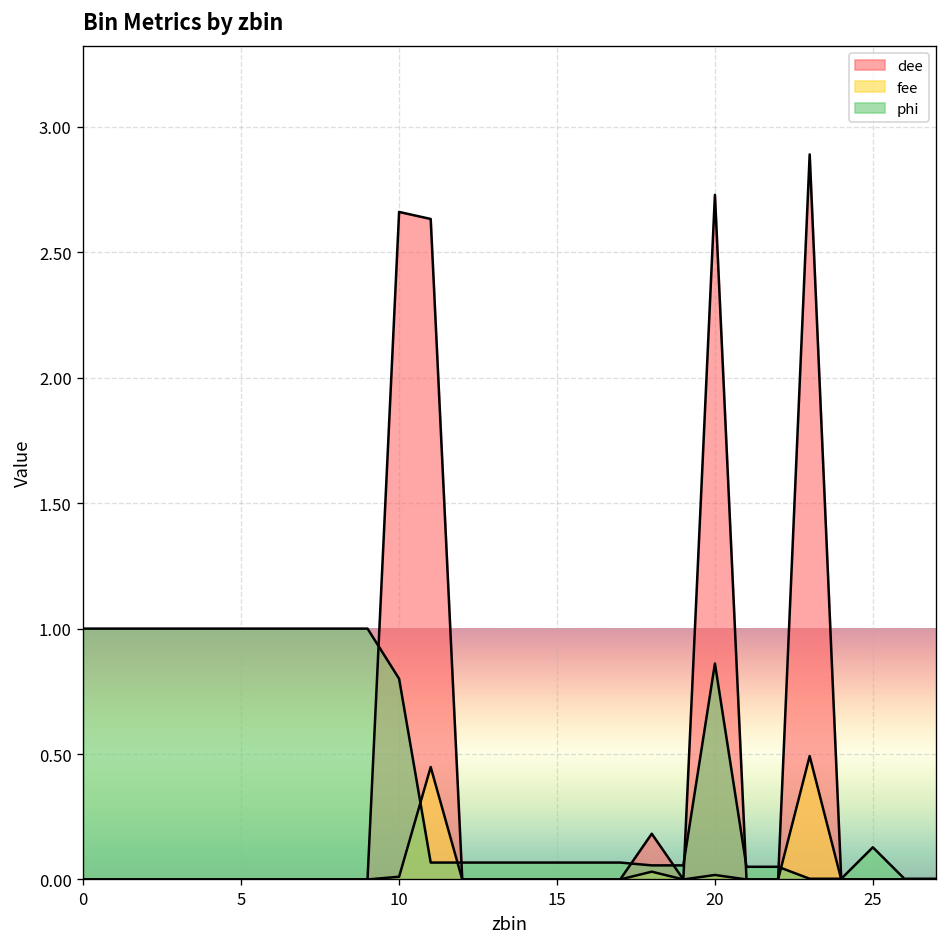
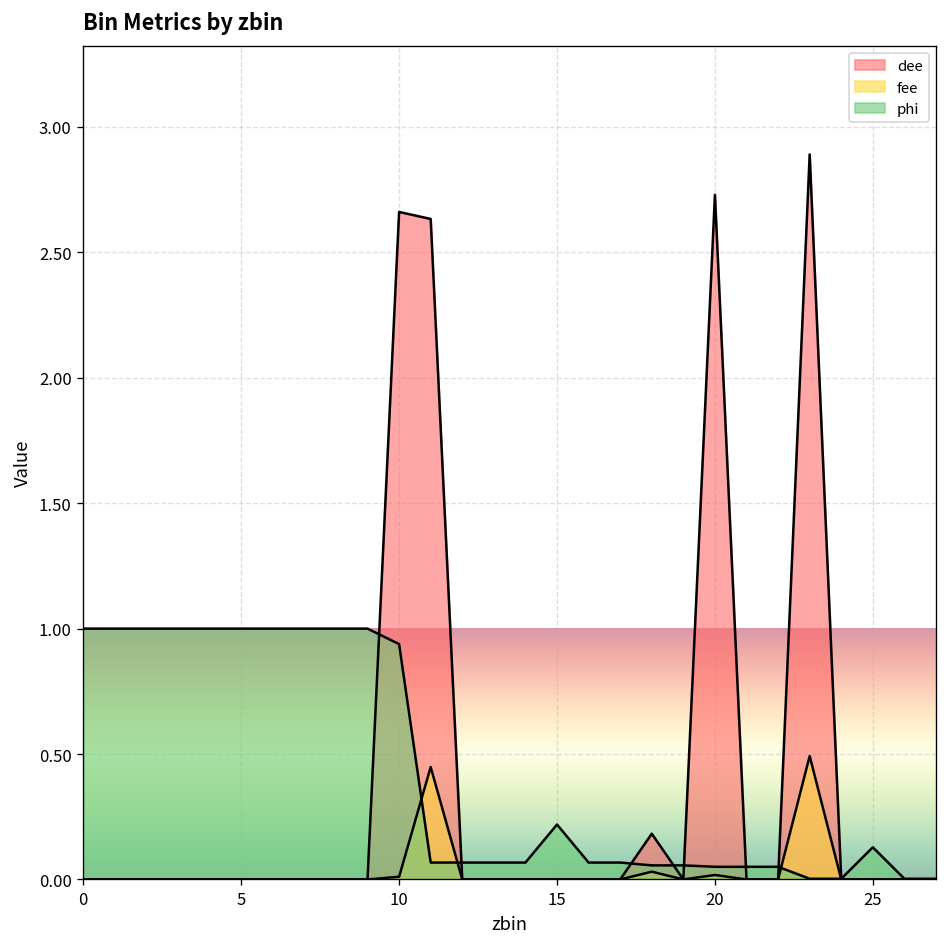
  {
    "dee": {
      "10": 2.66,
      "20": 2.73
    },
    "fee": {
      "10": 0.01,
      "20": 0.02
    },
    "phi": {
      "0": 1.00,
      "5": 1.00,
-     "10": 0.80,
-     "15": 0.07,
-     "20": 0.86,
+     "10": 0.94,
+     "15": 0.22,
+     "20": 0.05,
      "25": 0.13
    }
  }
